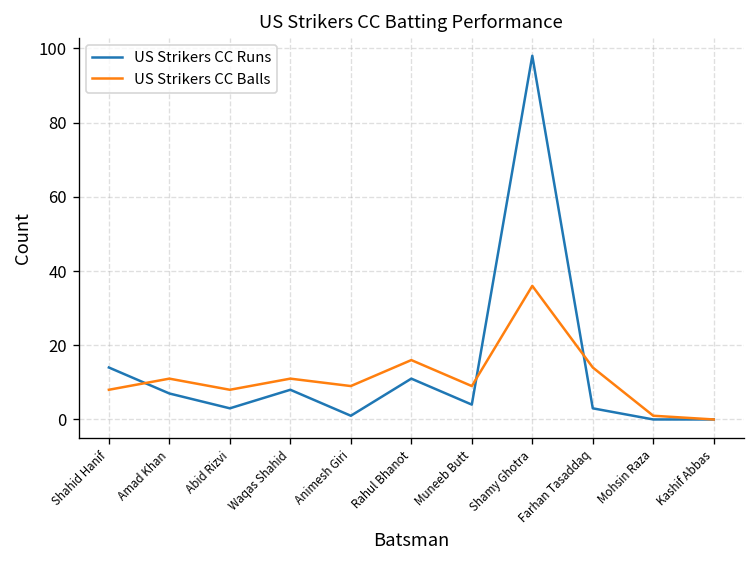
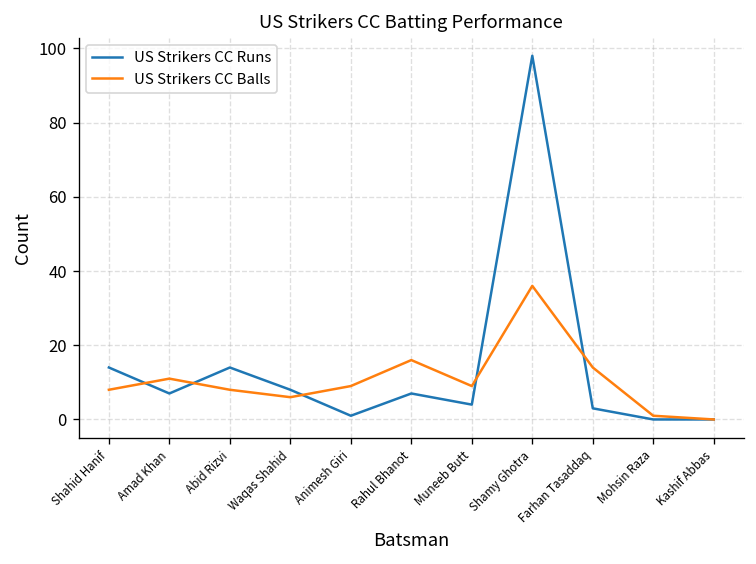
  {
    "US Strikers CC Runs": {
      "Shahid Hanif": 14,
      "Amad Khan": 7,
-     "Abid Rizvi": 3,
+     "Abid Rizvi": 14,
      "Waqas Shahid": 8,
      "Animesh Giri": 1,
-     "Rahul Bhanot": 11,
+     "Rahul Bhanot": 7,
      "Muneeb Butt": 4,
      "Shamy Ghotra": 98,
      "Farhan Tasaddaq": 3,
      "Mohsin Raza": 0
    },
    "US Strikers CC Balls": {
      "Shahid Hanif": 8,
      "Amad Khan": 11,
      "Abid Rizvi": 8,
-     "Waqas Shahid": 11,
+     "Waqas Shahid": 6,
      "Animesh Giri": 9,
      "Rahul Bhanot": 16,
      "Muneeb Butt": 9,
      "Shamy Ghotra": 36,
      "Farhan Tasaddaq": 14,
      "Mohsin Raza": 1
    }
  }
